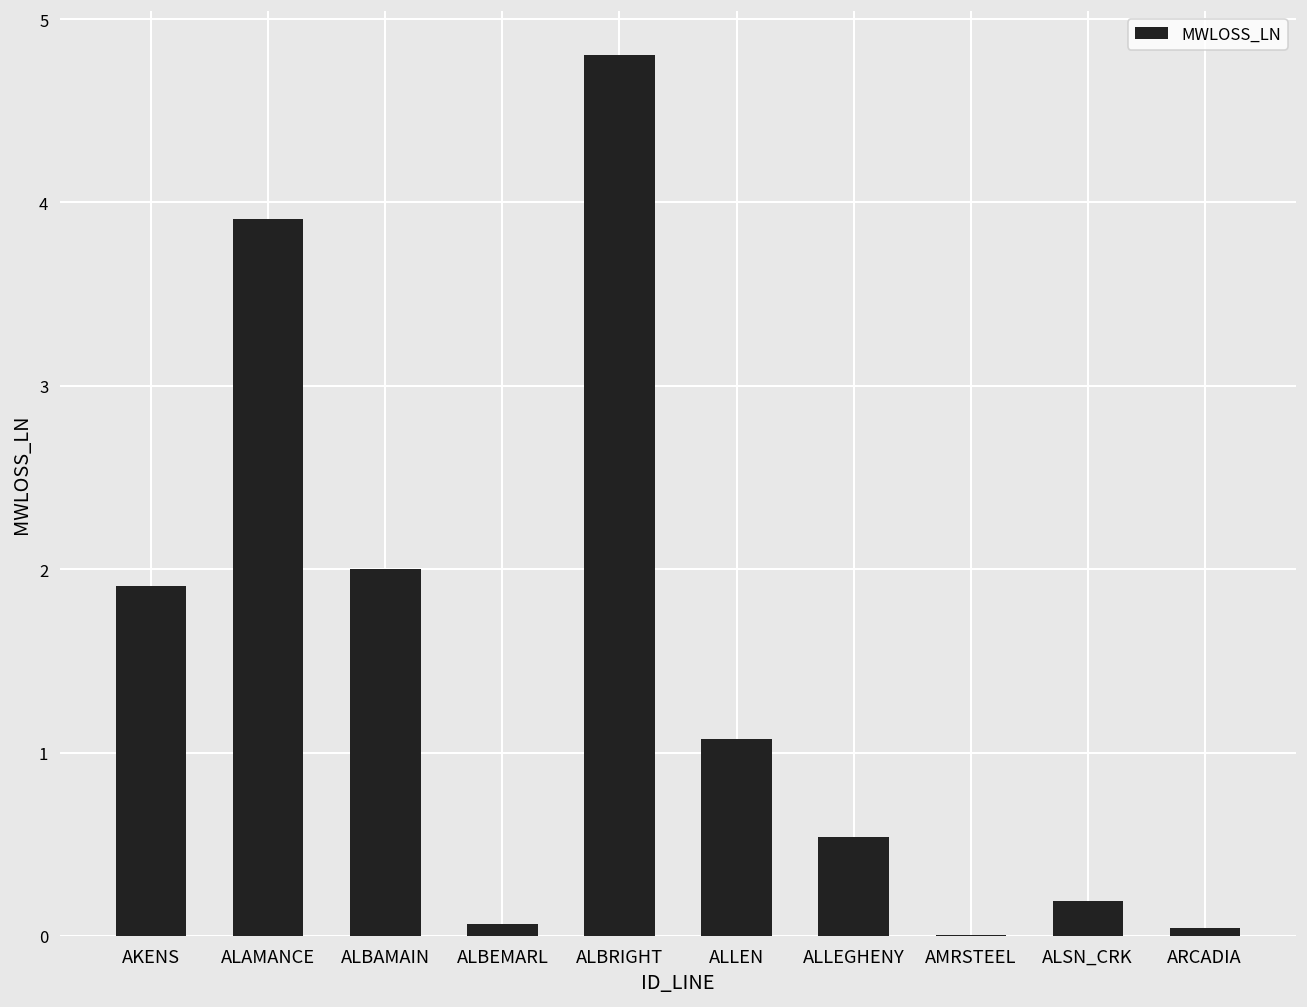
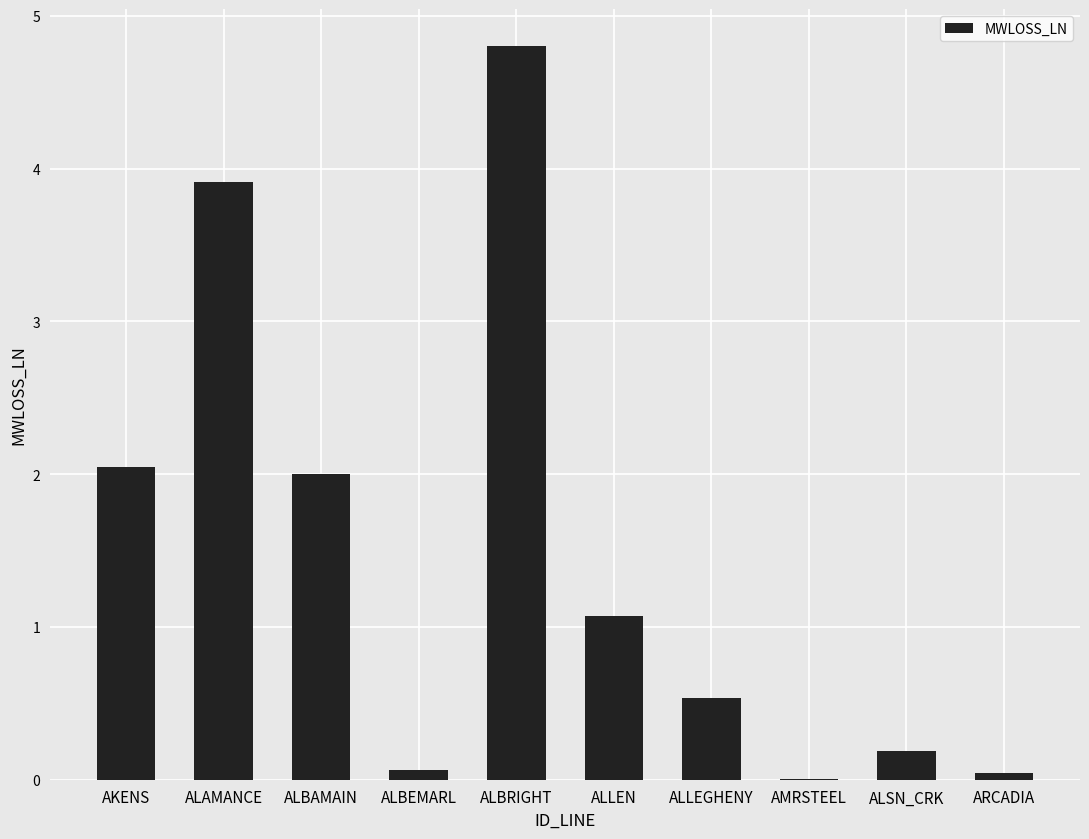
  {
-   "AKENS": 1.91,
+   "AKENS": 2.05,
    "ALAMANCE": 3.91,
    "ALBAMAIN": 2.00,
    "ALBEMARL": 0.06,
    "ALBRIGHT": 4.80,
    "ALLEN": 1.07,
    "ALLEGHENY": 0.54,
    "ALSN_CRK": 0.19,
    "ARCADIA": 0.04
  }
